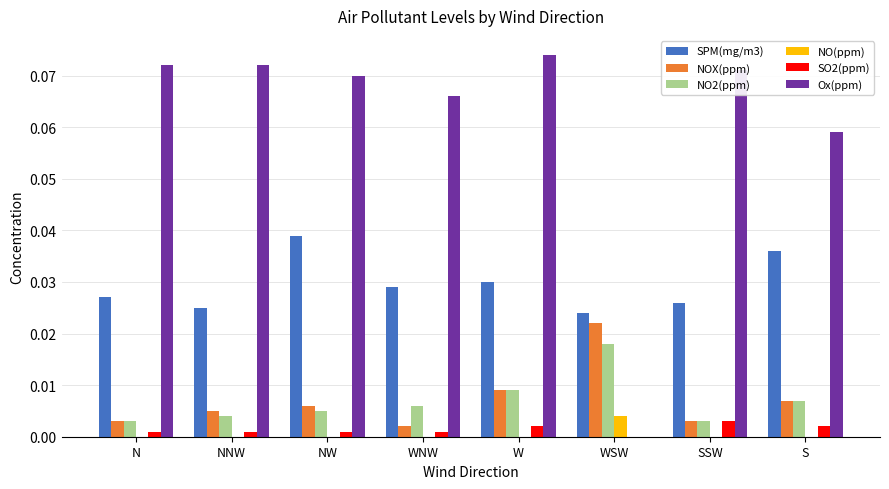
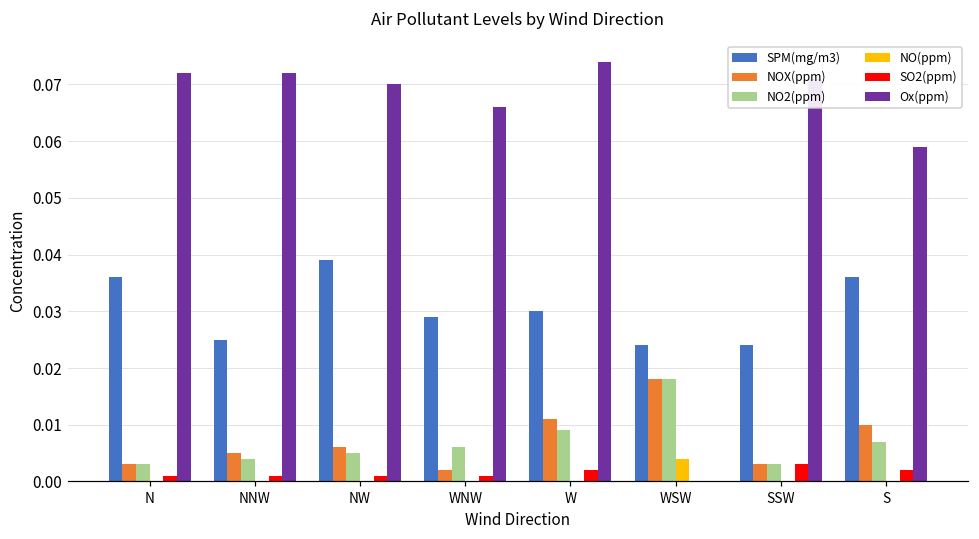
  {
    "SPM(mg/m3)": {
-     "N": 0.027,
+     "N": 0.036,
      "NNW": 0.025,
      "NW": 0.039,
      "WNW": 0.029,
      "W": 0.030,
      "WSW": 0.024,
-     "SSW": 0.026,
+     "SSW": 0.024,
      "S": 0.036
    },
    "NOX(ppm)": {
      "N": 0.003,
      "NNW": 0.005,
      "NW": 0.006,
      "WNW": 0.002,
-     "W": 0.009,
-     "WSW": 0.022,
+     "W": 0.011,
+     "WSW": 0.018,
      "SSW": 0.003,
-     "S": 0.007
+     "S": 0.010
    },
    "NO2(ppm)": {
      "N": 0.003,
      "NNW": 0.004,
      "NW": 0.005,
      "WNW": 0.006,
      "W": 0.009,
      "WSW": 0.018,
      "SSW": 0.003,
      "S": 0.007
    },
    "NO(ppm)": {
      "N": 0.000,
      "NNW": 0.000,
      "NW": 0.000,
      "WNW": 0.000,
      "W": 0.000,
      "WSW": 0.004,
      "SSW": 0.000,
      "S": 0.000
    },
    "SO2(ppm)": {
      "N": 0.001,
      "NNW": 0.001,
      "NW": 0.001,
      "WNW": 0.001,
      "W": 0.002,
      "WSW": 0.000,
      "SSW": 0.003,
      "S": 0.002
    },
    "Ox(ppm)": {
      "N": 0.072,
      "NNW": 0.072,
      "NW": 0.070,
      "WNW": 0.066,
      "W": 0.074,
      "WSW": 0.000,
      "S": 0.059
    }
  }
